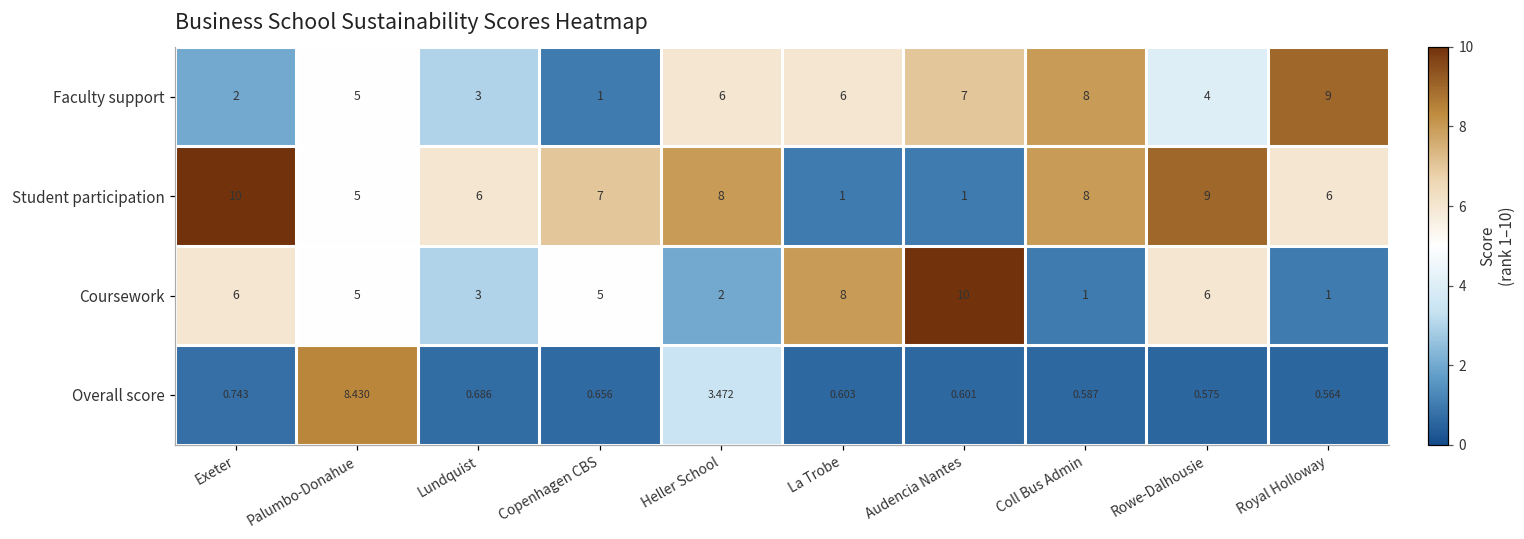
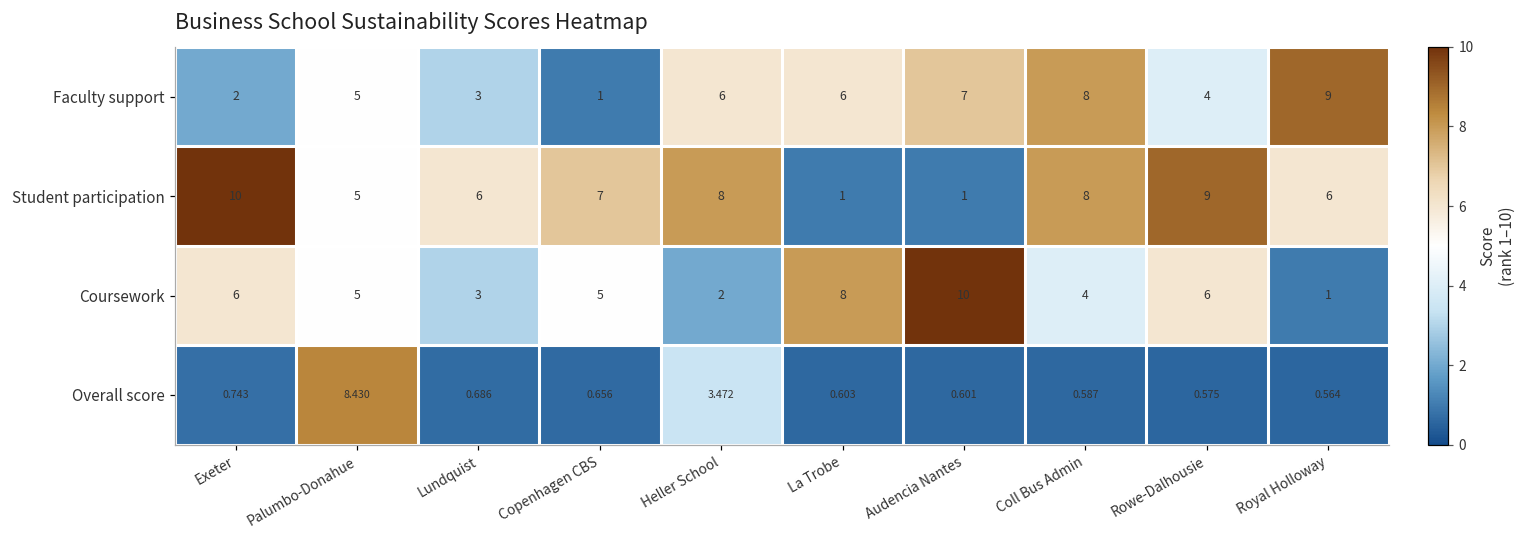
  {
    "Faculty support": {
      "Exeter": 2,
      "Palumbo-Donahue": 5,
      "Lundquist": 3,
      "Copenhagen CBS": 1,
      "Heller School": 6,
      "La Trobe": 6,
      "Audencia Nantes": 7,
      "Coll Bus Admin": 8,
      "Rowe-Dalhousie": 4,
      "Royal Holloway": 9
    },
    "Student participation": {
      "Exeter": 10,
      "Palumbo-Donahue": 5,
      "Lundquist": 6,
      "Copenhagen CBS": 7,
      "Heller School": 8,
      "La Trobe": 1,
      "Audencia Nantes": 1,
      "Coll Bus Admin": 8,
      "Rowe-Dalhousie": 9,
      "Royal Holloway": 6
    },
    "Coursework": {
      "Exeter": 6,
      "Palumbo-Donahue": 5,
      "Lundquist": 3,
      "Copenhagen CBS": 5,
      "Heller School": 2,
      "La Trobe": 8,
      "Audencia Nantes": 10,
-     "Coll Bus Admin": 1,
+     "Coll Bus Admin": 4,
      "Rowe-Dalhousie": 6,
      "Royal Holloway": 1
    },
    "Overall score": {
      "Exeter": 0.743,
      "Palumbo-Donahue": 8.430,
      "Lundquist": 0.686,
      "Copenhagen CBS": 0.656,
      "Heller School": 3.472,
      "La Trobe": 0.603,
      "Audencia Nantes": 0.601,
      "Coll Bus Admin": 0.587,
      "Rowe-Dalhousie": 0.575,
      "Royal Holloway": 0.564
    }
  }
